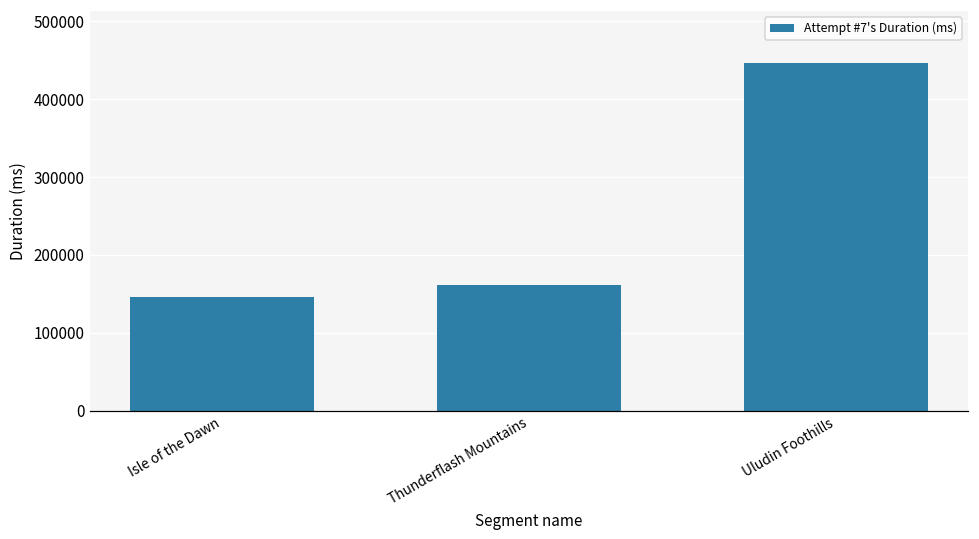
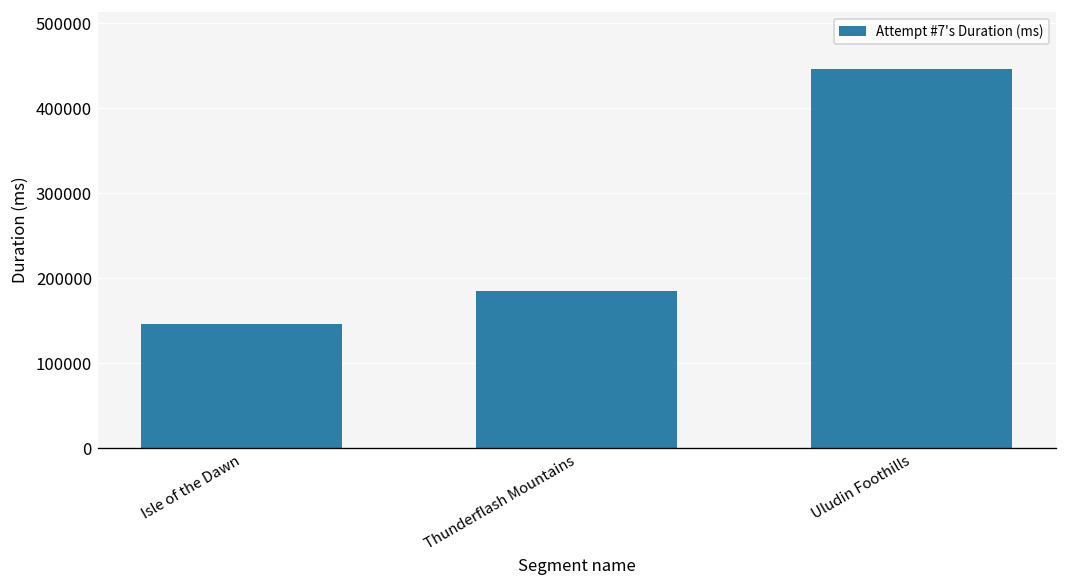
  {
    "Isle of the Dawn": 150000,
-   "Thunderflash Mountains": 160000,
+   "Thunderflash Mountains": 190000,
    "Uludin Foothills": 450000
  }
